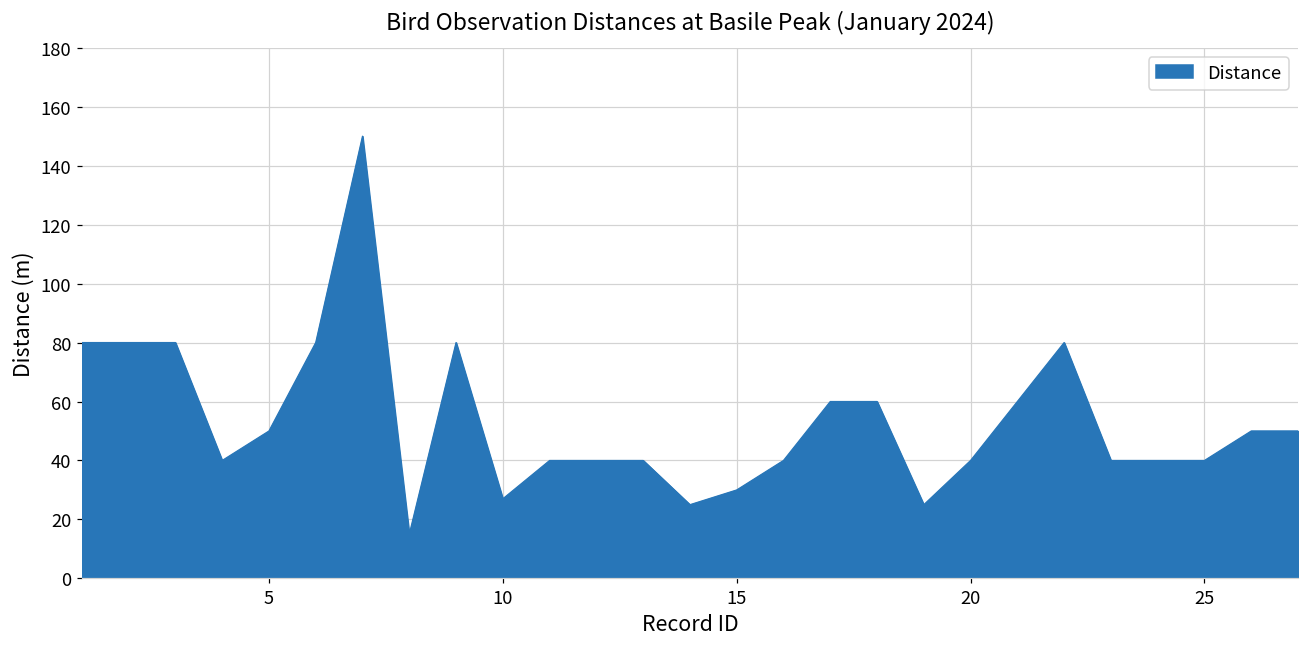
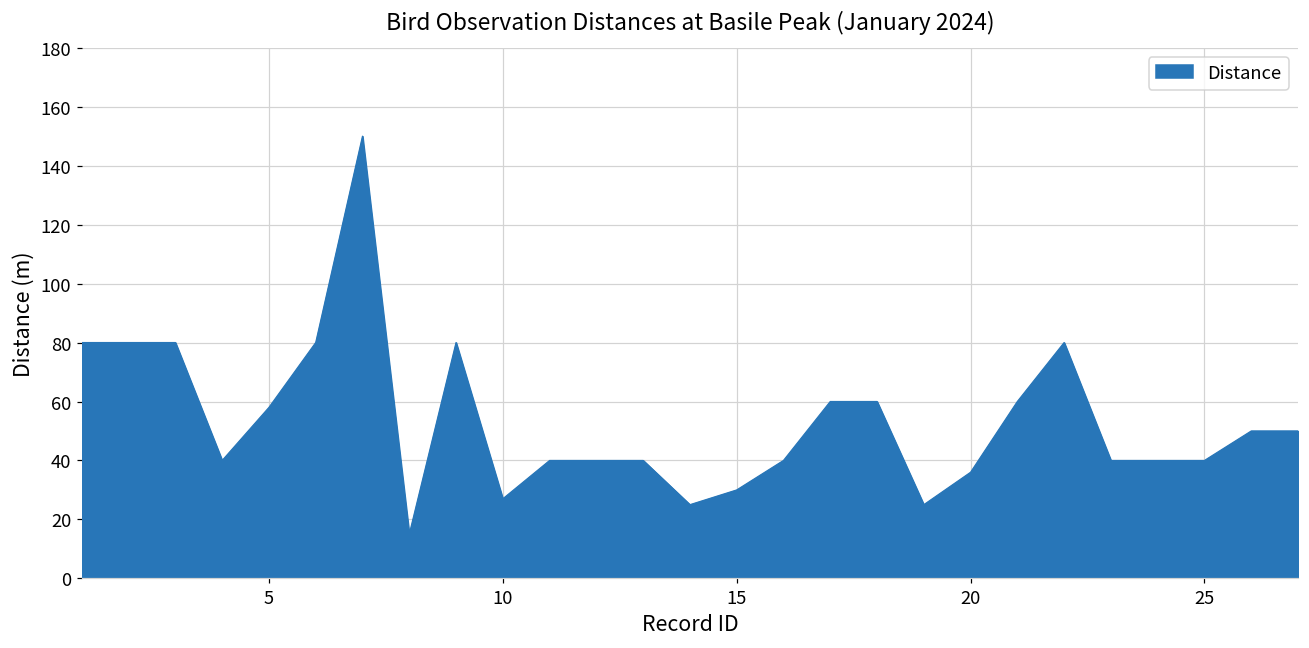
  {
-   "5": 50,
+   "5": 58,
    "10": 27,
    "15": 30,
-   "20": 40,
+   "20": 36,
    "25": 40
  }
